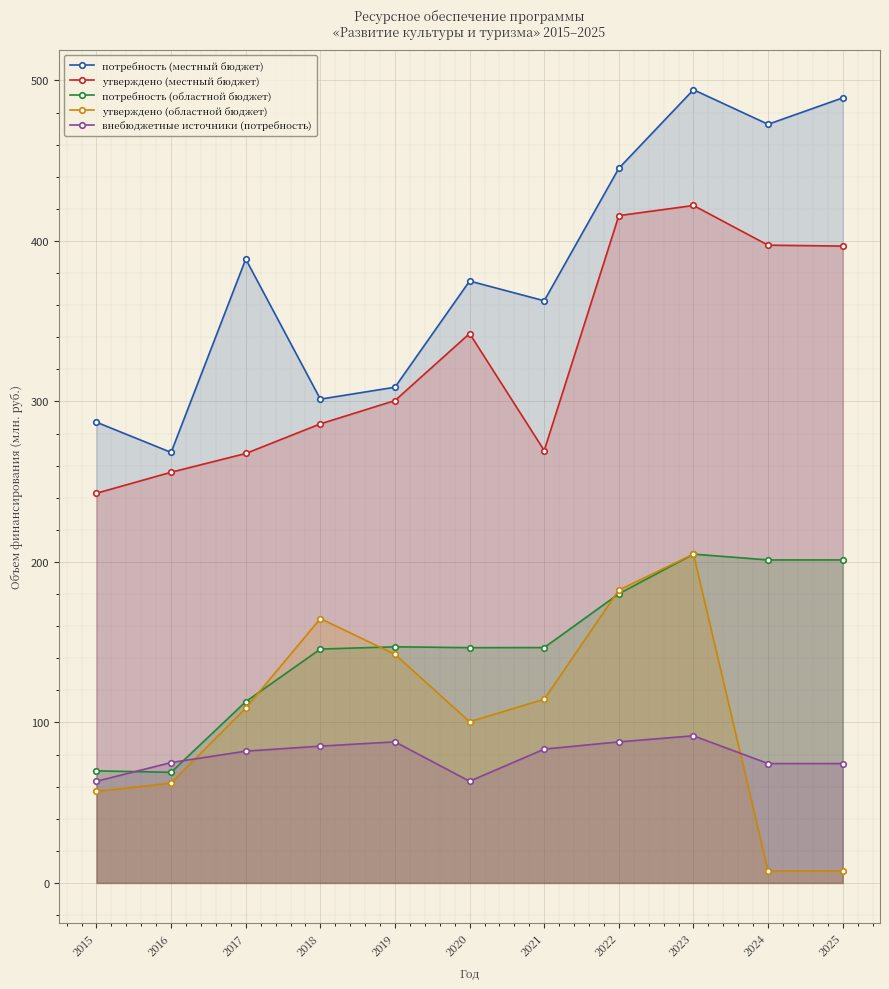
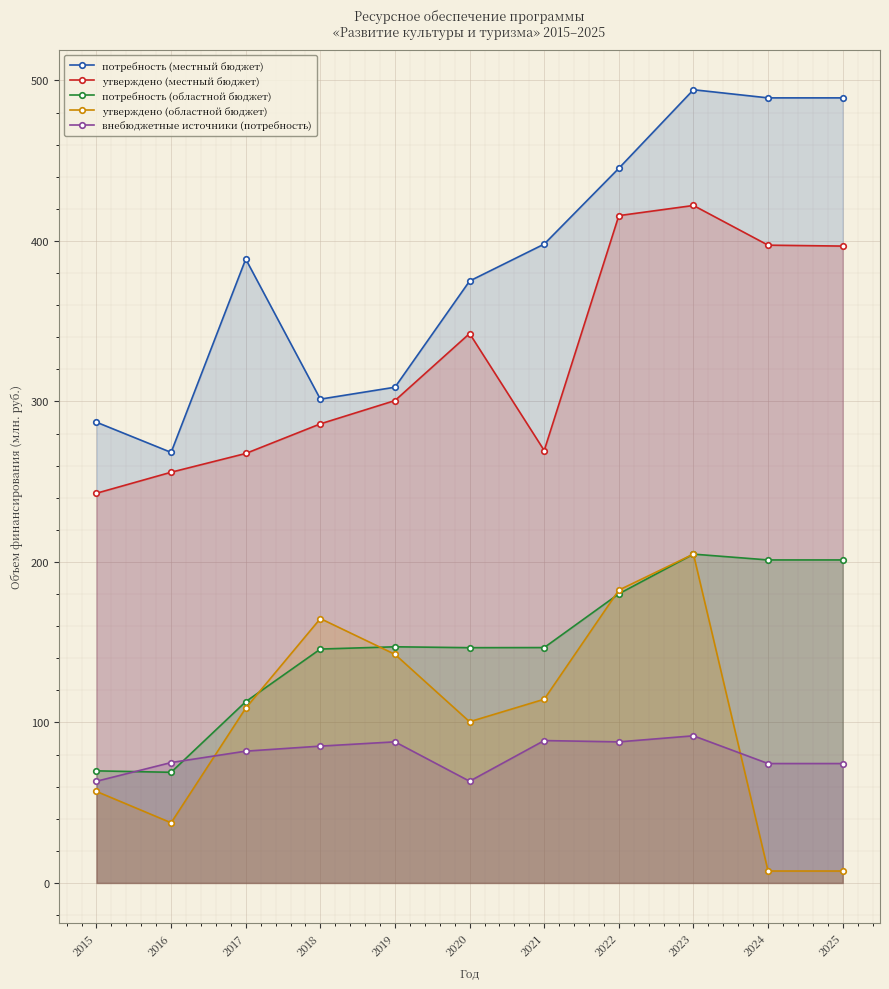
  {
    "потребность (местный бюджет)": {
      "2015": 287,
      "2016": 268,
      "2017": 389,
      "2018": 301,
      "2019": 309,
      "2020": 375,
-     "2021": 363,
+     "2021": 398,
      "2022": 445,
      "2023": 494,
-     "2024": 473,
+     "2024": 489,
      "2025": 489
    },
    "утверждено (местный бюджет)": {
      "2015": 243,
      "2016": 256,
      "2017": 268,
      "2018": 286,
      "2019": 301,
      "2020": 342,
      "2021": 269,
      "2022": 416,
      "2023": 422,
      "2024": 397,
      "2025": 397
    },
    "потребность (областной бюджет)": {
      "2015": 70,
      "2016": 69,
      "2017": 113,
      "2018": 146,
      "2019": 147,
      "2020": 147,
      "2021": 147,
      "2022": 180,
      "2024": 201,
      "2025": 201
    },
    "утверждено (областной бюджет)": {
      "2015": 57,
-     "2016": 62,
+     "2016": 37,
      "2017": 109,
      "2018": 165,
      "2019": 142,
      "2020": 100,
      "2021": 114,
      "2022": 182,
      "2024": 7,
      "2025": 7
    },
    "внебюджетные источники (потребность)": {
      "2015": 63,
      "2016": 75,
      "2017": 82,
      "2018": 85,
      "2019": 88,
      "2020": 63,
-     "2021": 83,
+     "2021": 89,
      "2022": 88,
      "2023": 92,
      "2024": 74,
      "2025": 74
    }
  }
